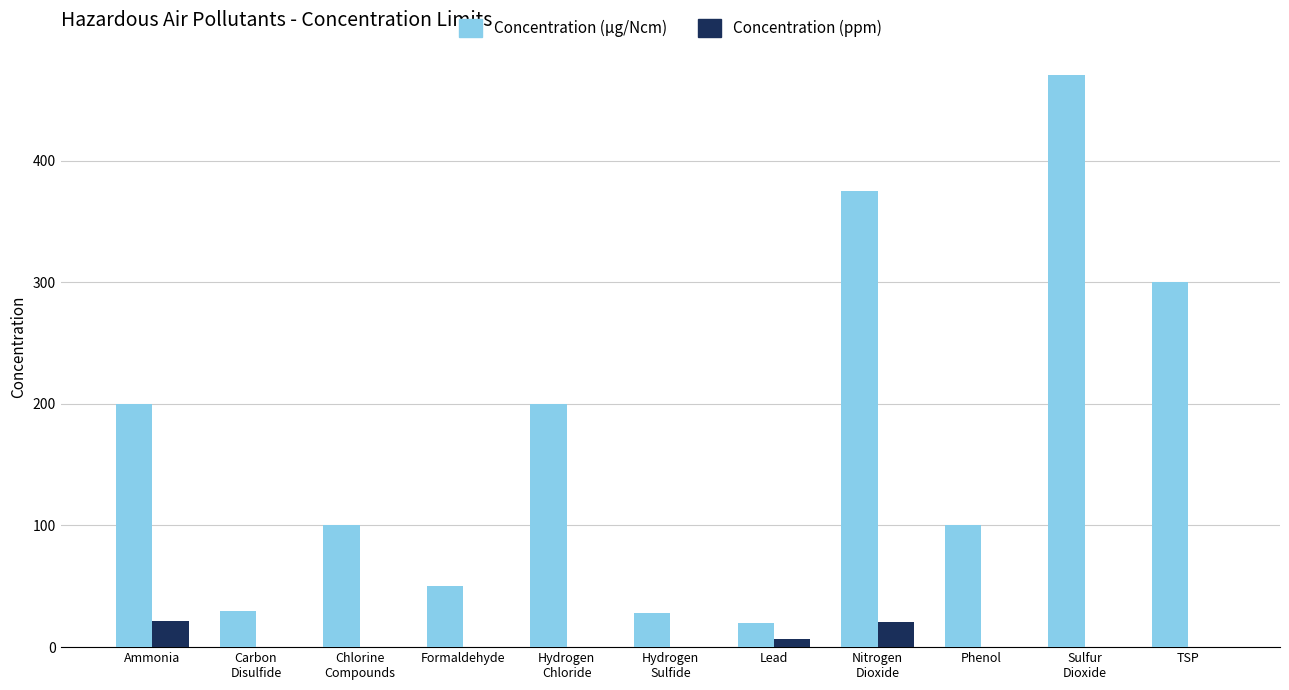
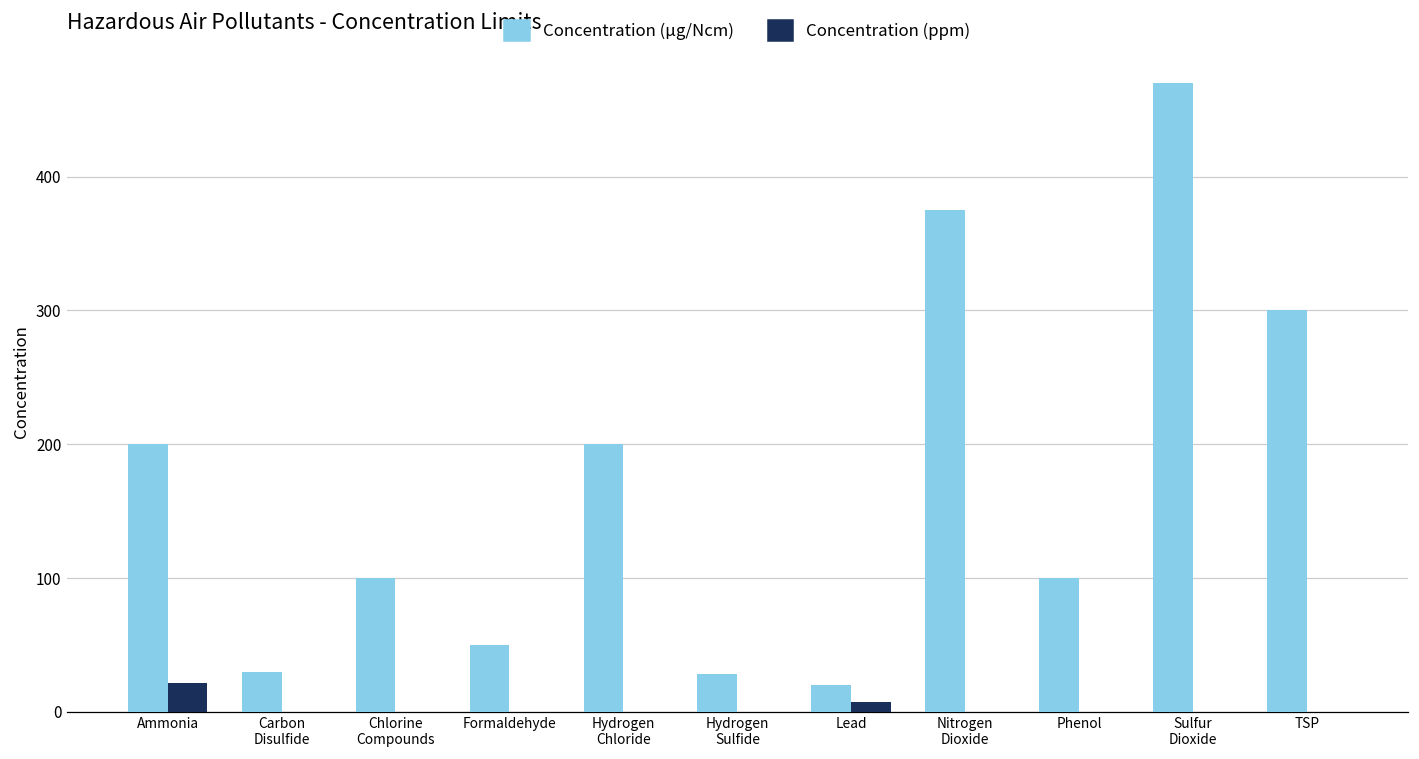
  {
    "Concentration (µg/Ncm)": {
      "Ammonia": 200,
      "Carbon Disulfide": 30,
      "Chlorine Compounds": 100,
      "Formaldehyde": 50,
      "Hydrogen Chloride": 200,
      "Hydrogen Sulfide": 28,
      "Lead": 20,
      "Nitrogen Dioxide": 375,
      "Phenol": 100,
      "Sulfur Dioxide": 470,
      "TSP": 300
    },
    "Concentration (ppm)": {
      "Ammonia": 22,
      "Lead": 7,
-     "Nitrogen Dioxide": 21,
+     "Nitrogen Dioxide": 0,
      "TSP": 0
    }
  }
